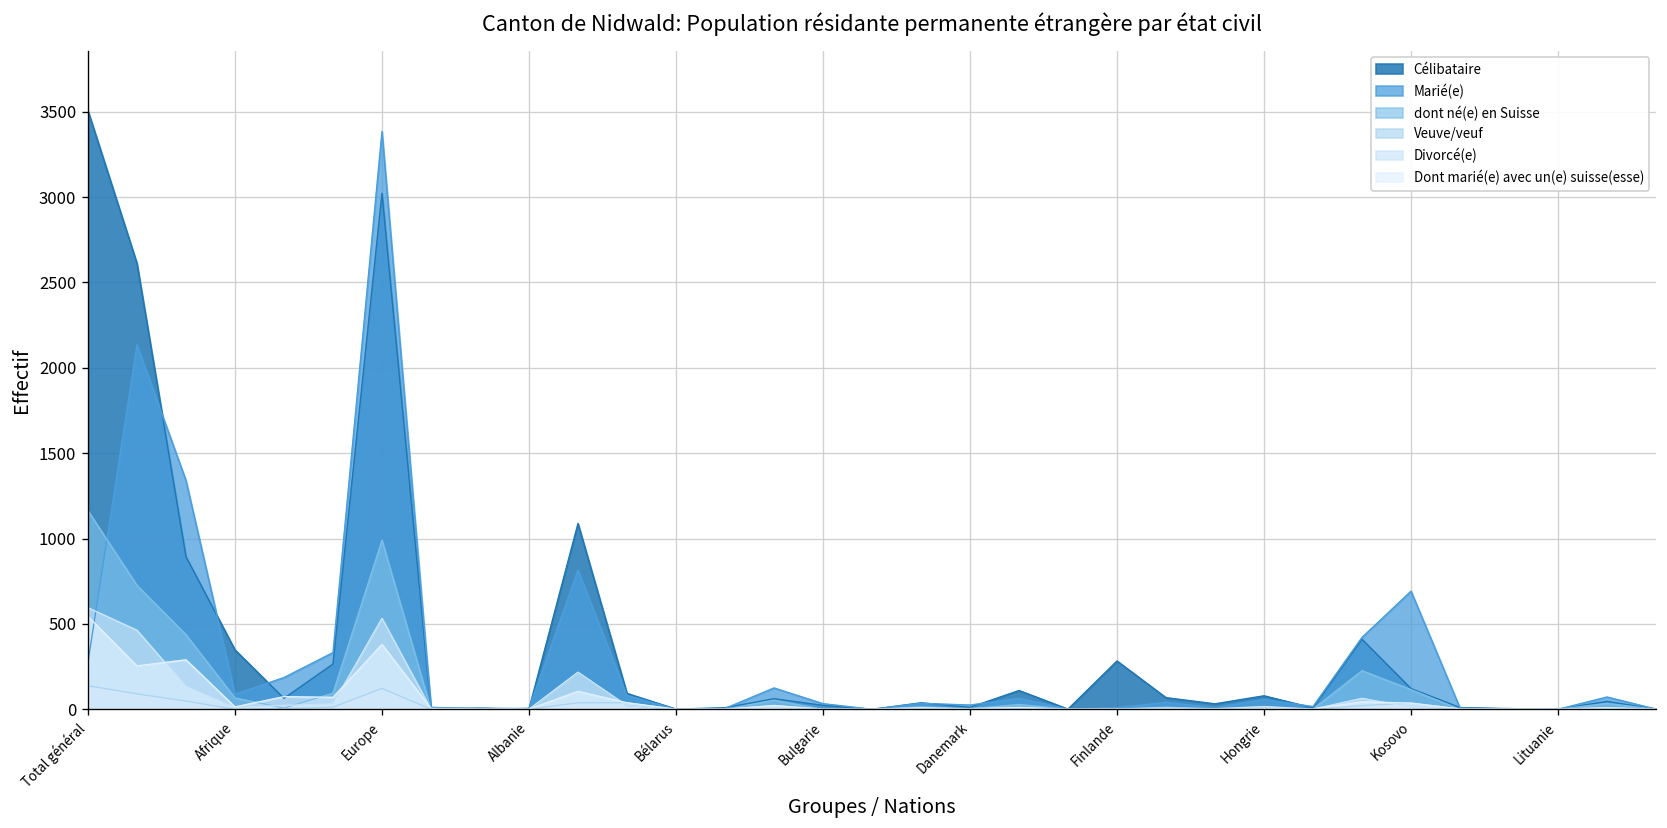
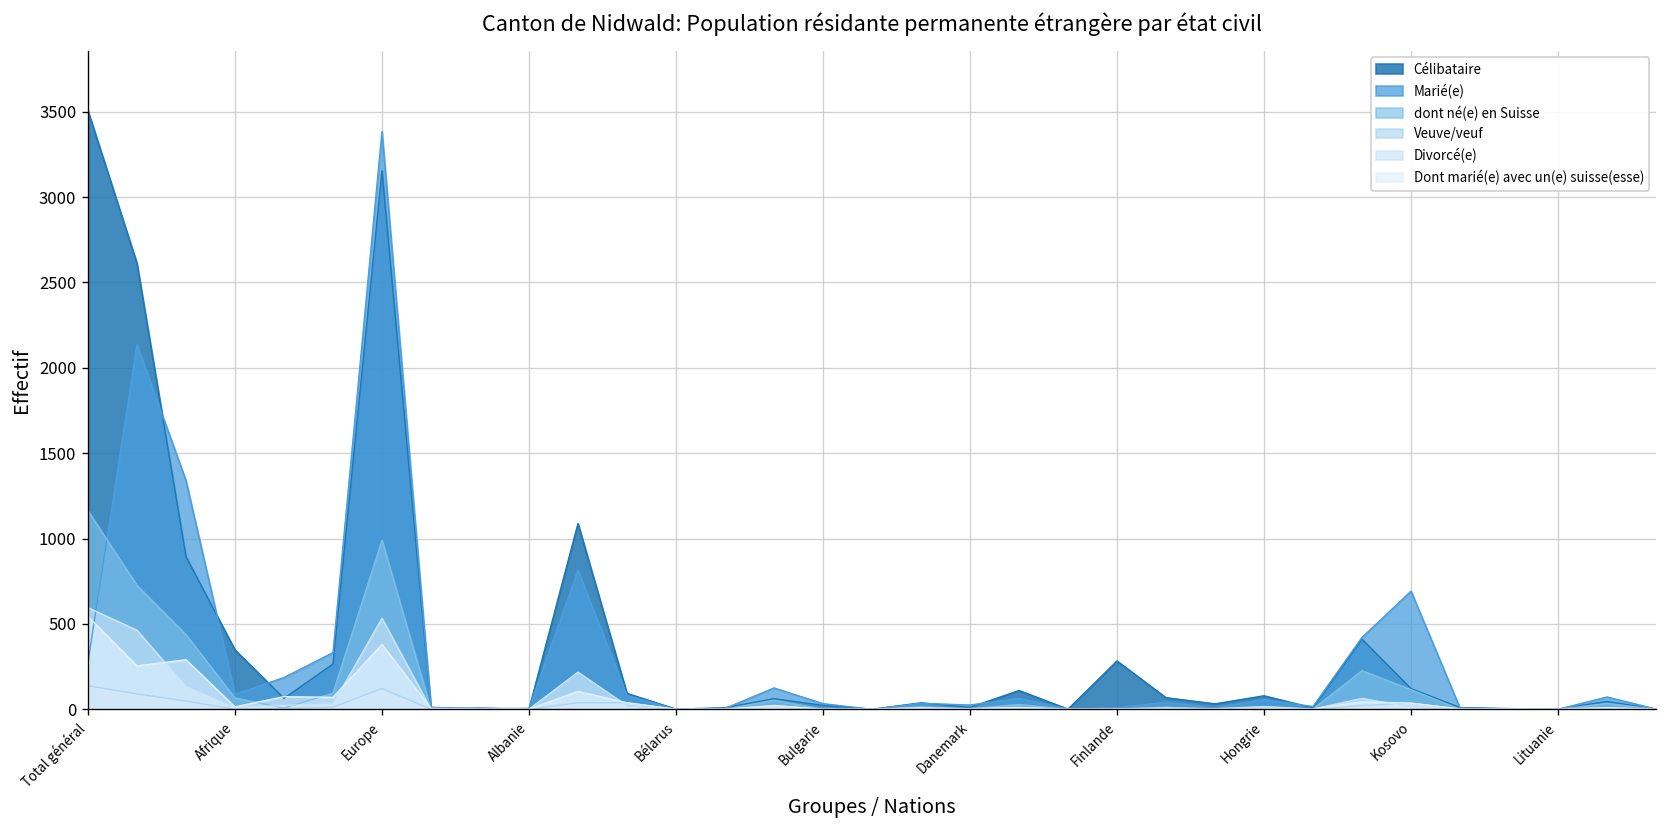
  {
    "Célibataire": {
      "Total général": 3510,
      "Afrique": 350,
-     "Europe": 3020,
+     "Europe": 3150,
      "Finlande": 280,
      "Hongrie": 80
    },
    "Marié(e)": {
      "Total général": 270,
      "Afrique": 90,
      "Europe": 3380,
      "Hongrie": 60,
      "Kosovo": 690
    }
  }
